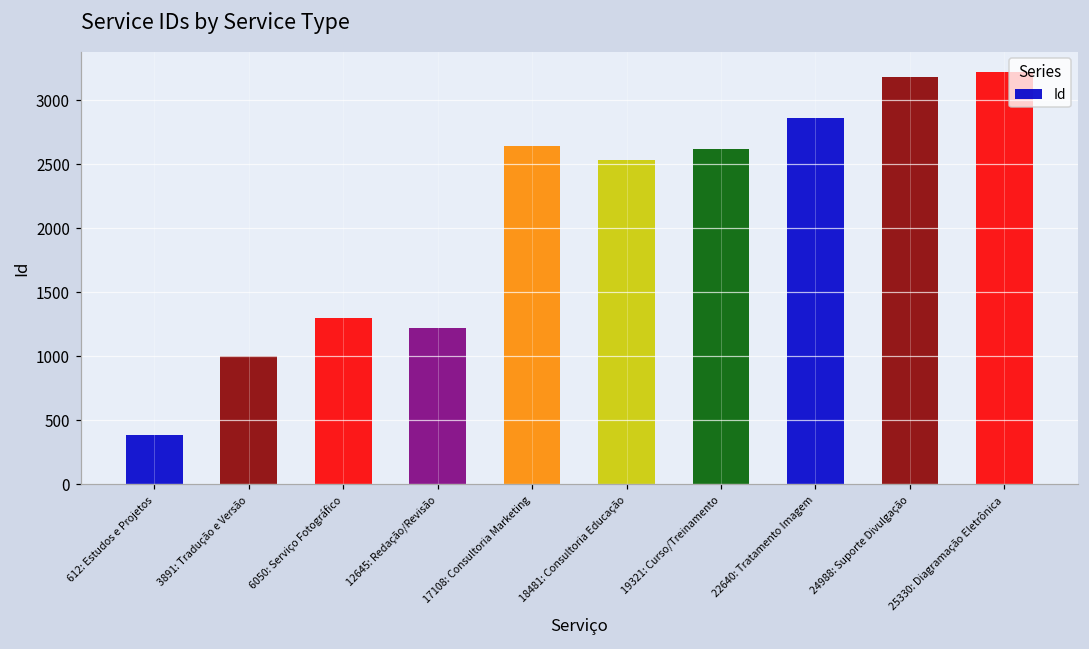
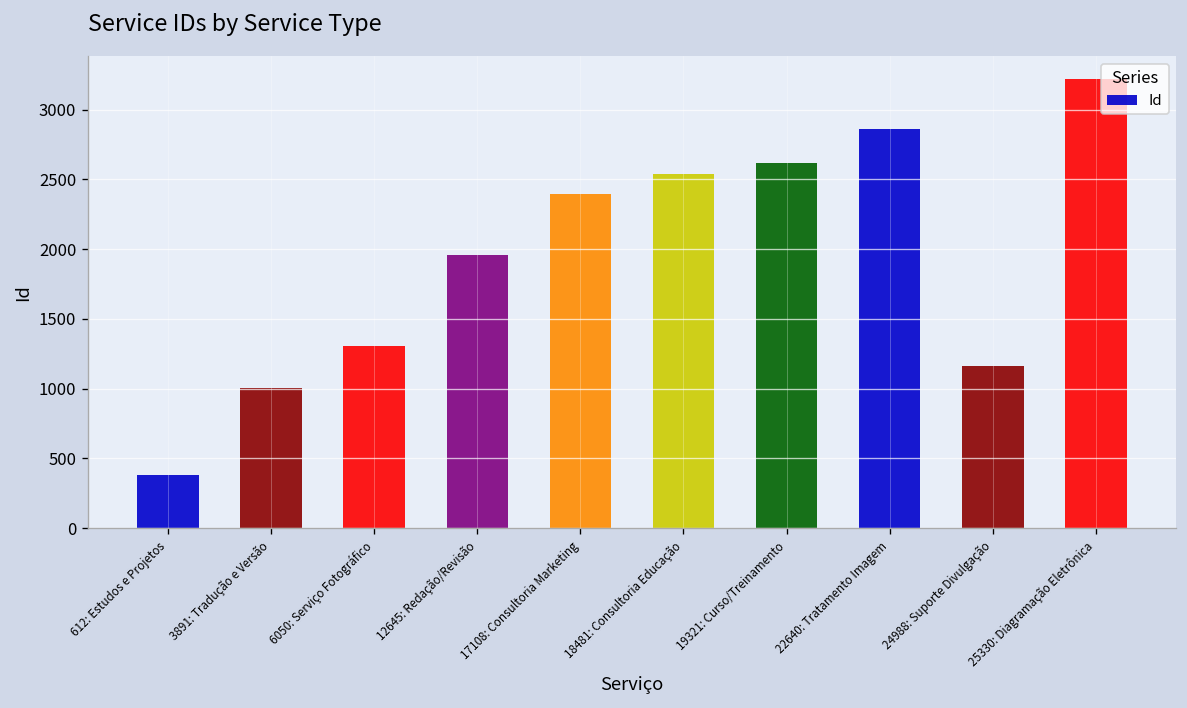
  {
    "612: Estudos e Projetos": 380,
    "3891: Tradução e Versão": 1000,
    "6050: Serviço Fotográfico": 1300,
-   "12645: Redação/Revisão": 1220,
-   "17108: Consultoria Marketing": 2640,
+   "12645: Redação/Revisão": 1960,
+   "17108: Consultoria Marketing": 2400,
    "18481: Consultoria Educação": 2540,
    "19321: Curso/Treinamento": 2620,
    "22640: Tratamento Imagem": 2860,
-   "24988: Suporte Divulgação": 3190,
+   "24988: Suporte Divulgação": 1160,
    "25330: Diagramação Eletrônica": 3220
  }
